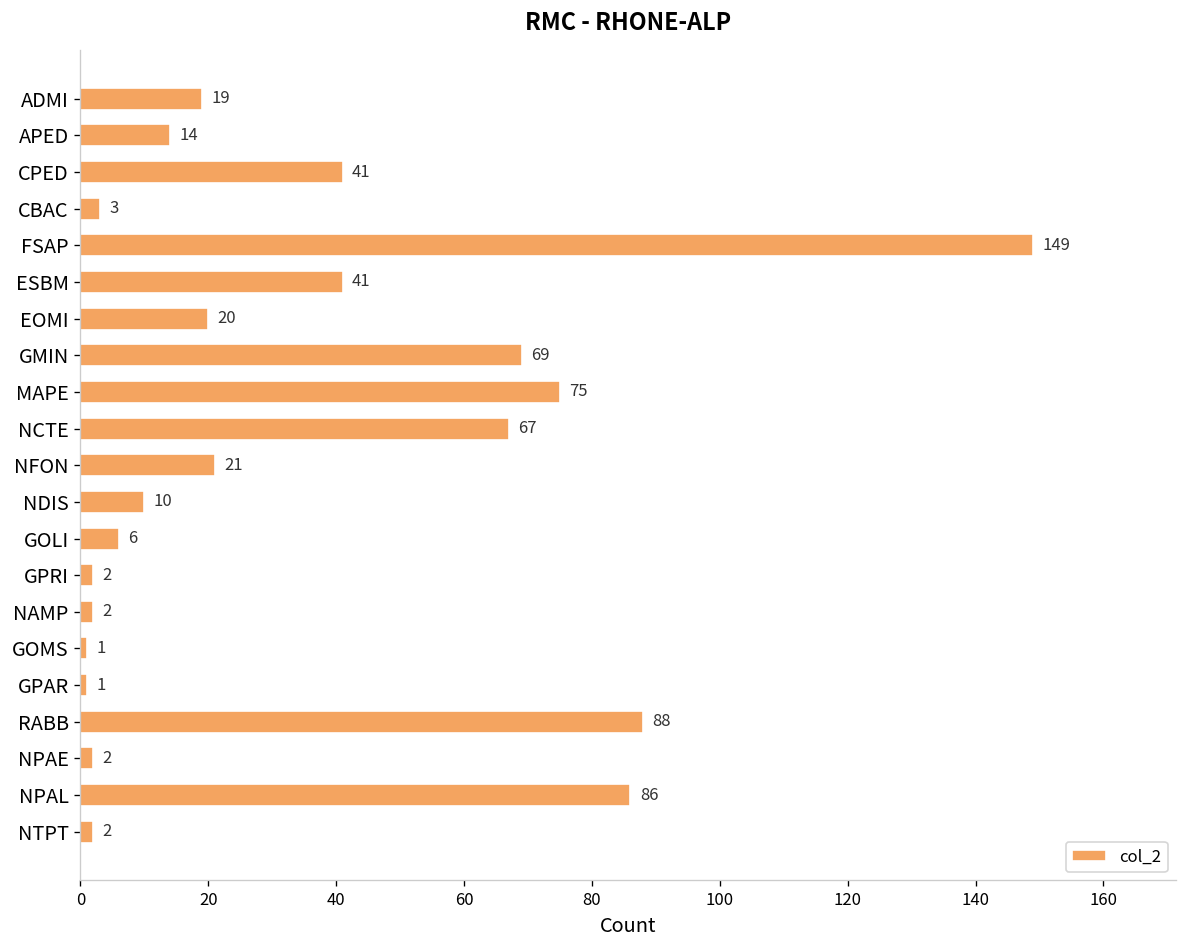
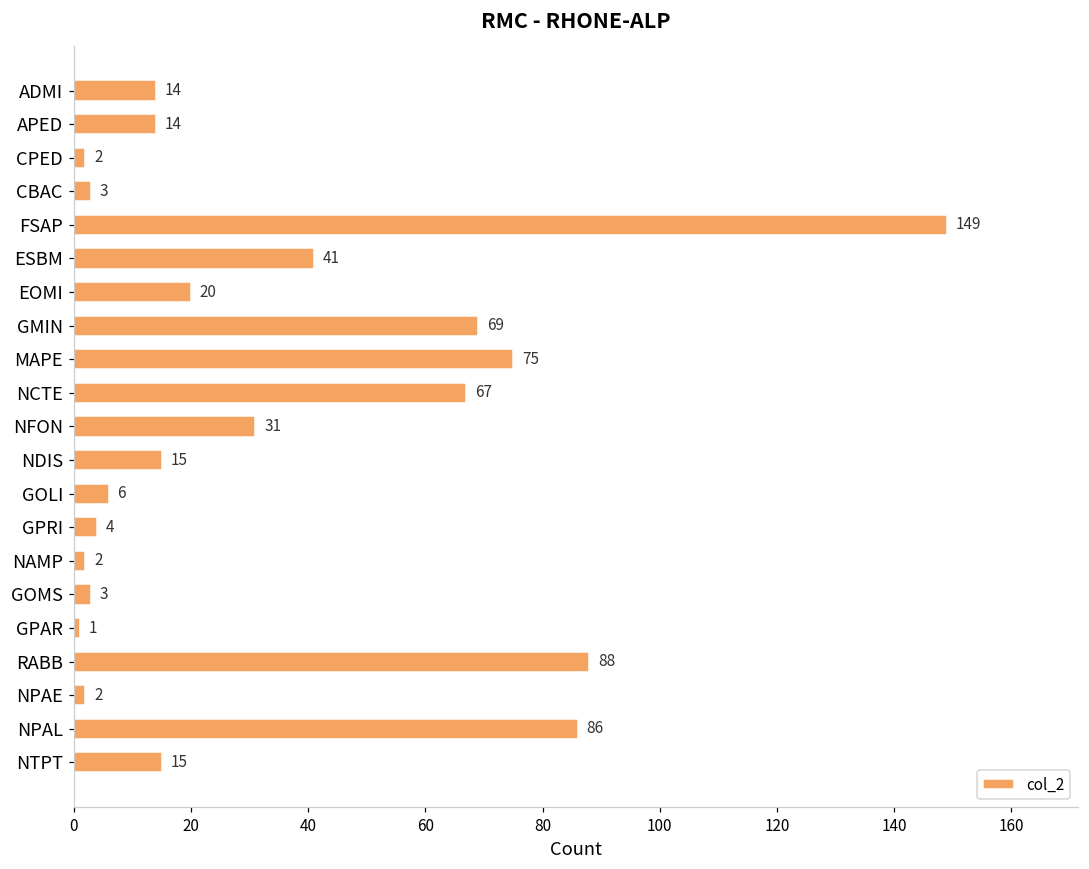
  {
-   "ADMI": 19,
+   "ADMI": 14,
    "APED": 14,
-   "CPED": 41,
+   "CPED": 2,
    "CBAC": 3,
    "FSAP": 149,
    "ESBM": 41,
    "EOMI": 20,
    "GMIN": 69,
    "MAPE": 75,
    "NCTE": 67,
-   "NFON": 21,
-   "NDIS": 10,
+   "NFON": 31,
+   "NDIS": 15,
    "GOLI": 6,
-   "GPRI": 2,
+   "GPRI": 4,
    "NAMP": 2,
-   "GOMS": 1,
+   "GOMS": 3,
    "GPAR": 1,
    "RABB": 88,
    "NPAE": 2,
    "NPAL": 86,
-   "NTPT": 2
+   "NTPT": 15
  }
